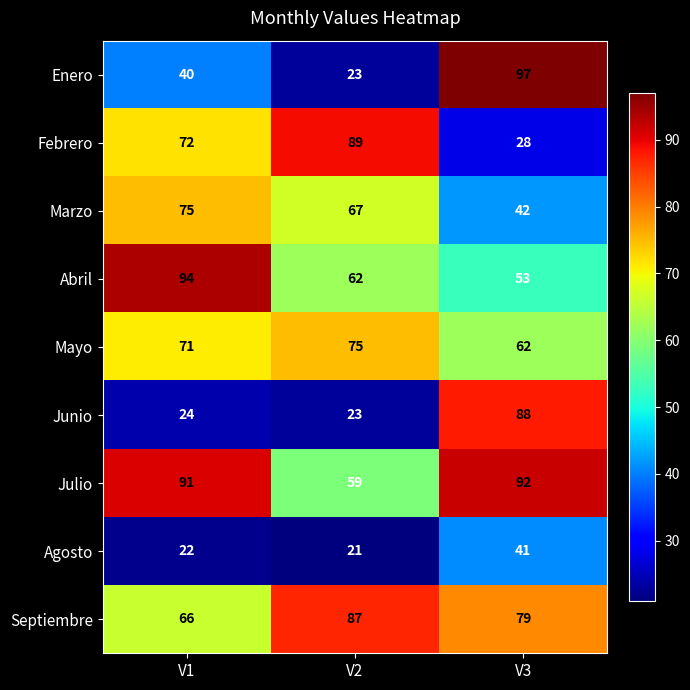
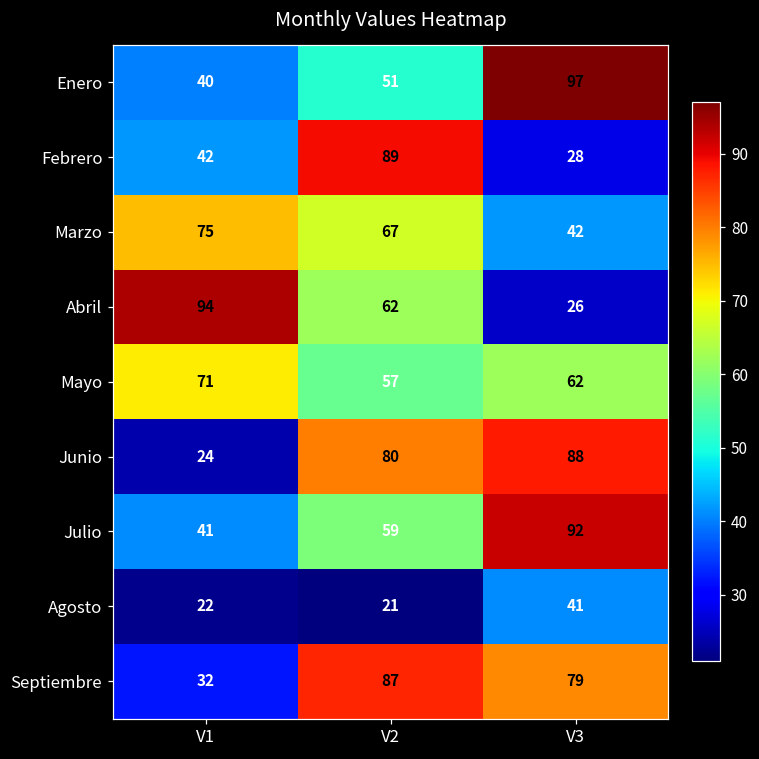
  {
    "Enero": {
      "V1": 40,
-     "V2": 23,
+     "V2": 51,
      "V3": 97
    },
    "Febrero": {
-     "V1": 72,
+     "V1": 42,
      "V2": 89,
      "V3": 28
    },
    "Marzo": {
      "V1": 75,
      "V2": 67,
      "V3": 42
    },
    "Abril": {
      "V1": 94,
      "V2": 62,
-     "V3": 53
+     "V3": 26
    },
    "Mayo": {
      "V1": 71,
-     "V2": 75,
+     "V2": 57,
      "V3": 62
    },
    "Junio": {
      "V1": 24,
-     "V2": 23,
+     "V2": 80,
      "V3": 88
    },
    "Julio": {
-     "V1": 91,
+     "V1": 41,
      "V2": 59,
      "V3": 92
    },
    "Agosto": {
      "V1": 22,
      "V2": 21,
      "V3": 41
    },
    "Septiembre": {
-     "V1": 66,
+     "V1": 32,
      "V2": 87,
      "V3": 79
    }
  }
